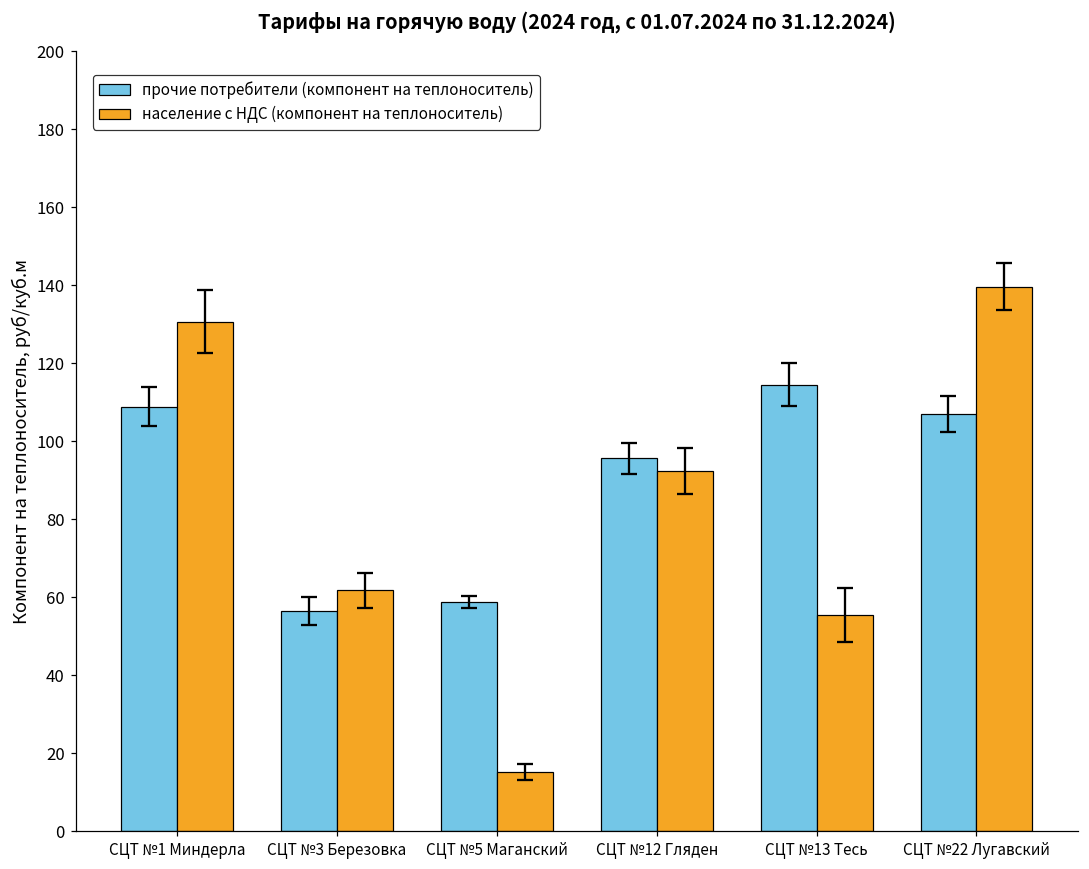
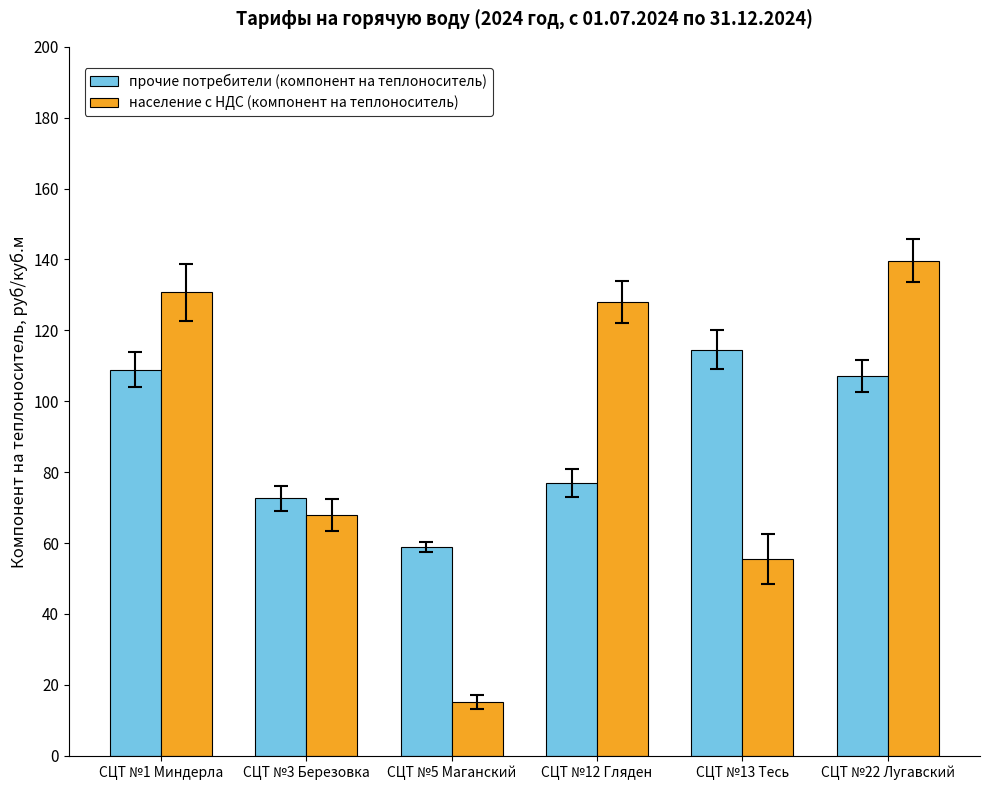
  {
    "прочие потребители (компонент на теплоноситель)": {
      "СЦТ №1 Миндерла": 109,
-     "СЦТ №3 Березовка": 57,
+     "СЦТ №3 Березовка": 73,
      "СЦТ №5 Маганский": 59,
-     "СЦТ №12 Гляден": 96,
+     "СЦТ №12 Гляден": 77,
      "СЦТ №13 Тесь": 115,
      "СЦТ №22 Лугавский": 107
    },
    "население с НДС (компонент на теплоноситель)": {
      "СЦТ №1 Миндерла": 131,
-     "СЦТ №3 Березовка": 62,
+     "СЦТ №3 Березовка": 68,
      "СЦТ №5 Маганский": 15,
-     "СЦТ №12 Гляден": 92,
+     "СЦТ №12 Гляден": 128,
      "СЦТ №13 Тесь": 55,
      "СЦТ №22 Лугавский": 140
    }
  }
